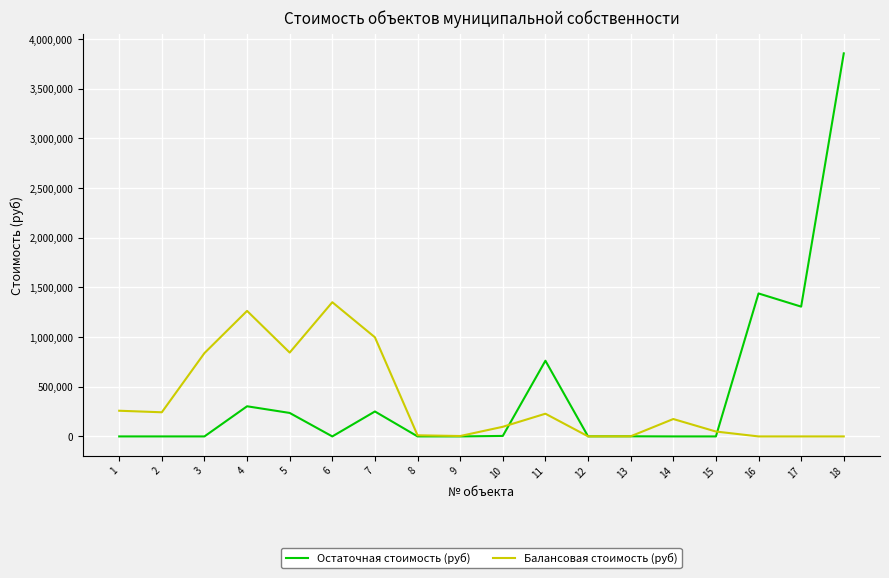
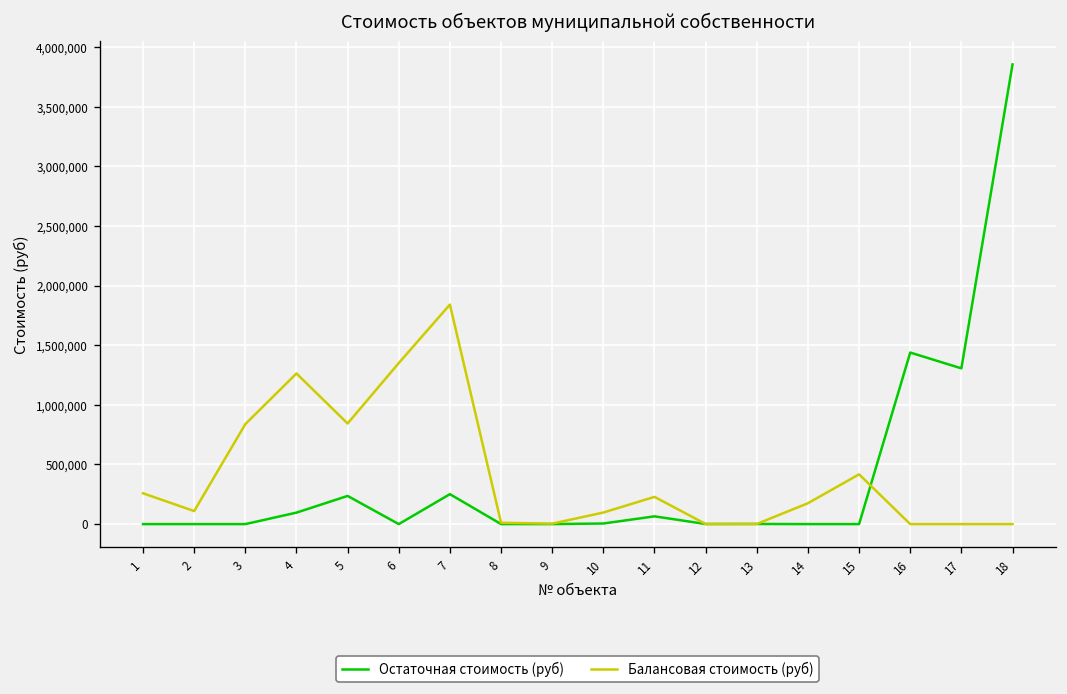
  {
    "Остаточная стоимость (руб)": {
      "1": "0",
      "2": "0",
      "3": "0",
-     "4": "300,000",
+     "4": "100,000",
      "5": "200,000",
      "6": "0",
      "7": "300,000",
      "10": "0",
-     "11": "800,000",
+     "11": "100,000",
      "14": "0",
      "15": "0",
      "16": "1,400,000",
      "17": "1,300,000",
      "18": "3,900,000"
    },
    "Балансовая стоимость (руб)": {
      "1": "300,000",
-     "2": "200,000",
+     "2": "100,000",
      "3": "800,000",
      "4": "1,300,000",
      "5": "800,000",
      "6": "1,400,000",
-     "7": "1,000,000",
+     "7": "1,800,000",
      "10": "100,000",
      "11": "200,000",
      "14": "200,000",
-     "15": "0",
+     "15": "400,000",
      "16": "0",
      "17": "0",
      "18": "0"
    }
  }
